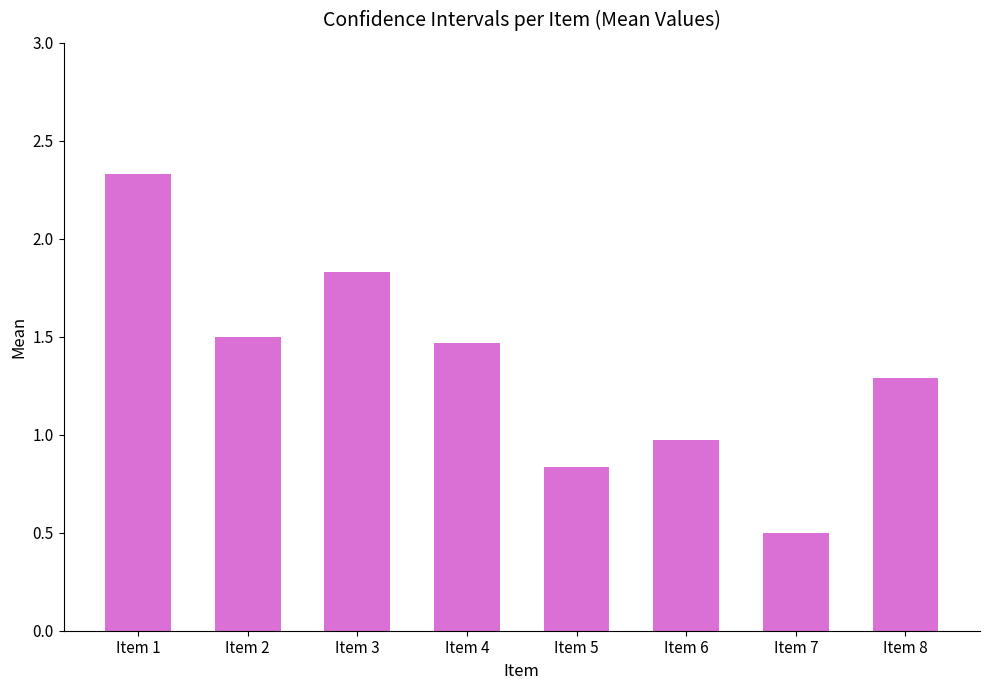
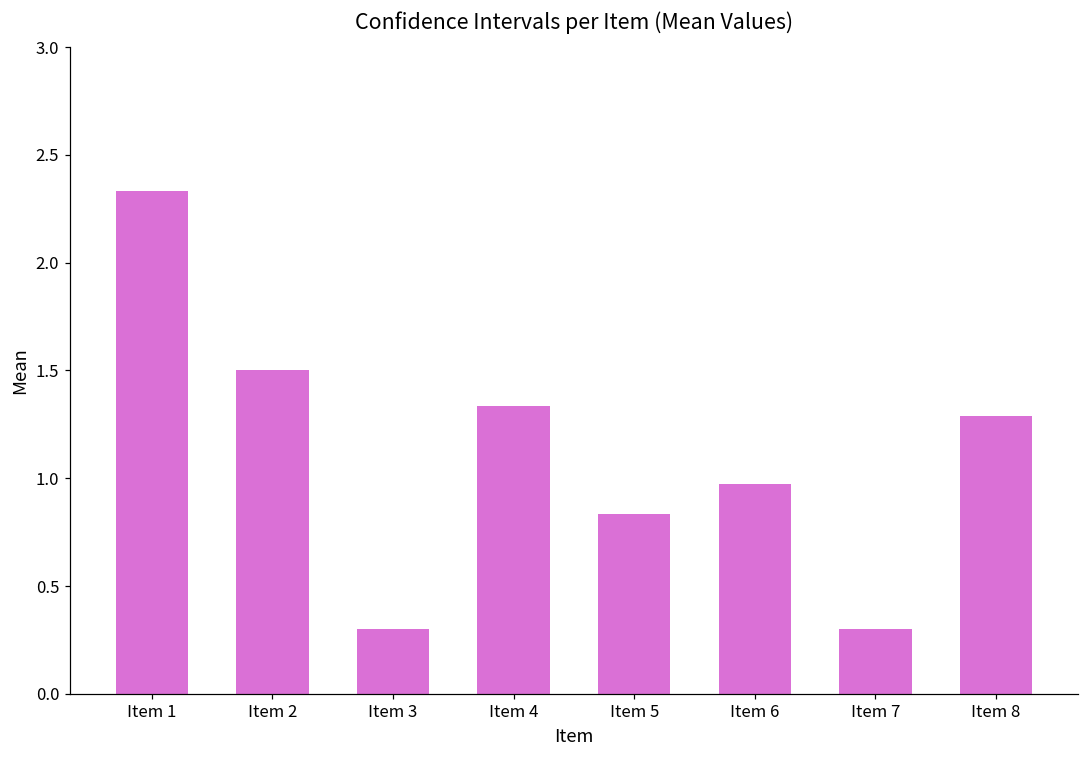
  {
    "Item 1": 2.33,
    "Item 2": 1.50,
-   "Item 3": 1.83,
-   "Item 4": 1.47,
+   "Item 3": 0.30,
+   "Item 4": 1.33,
    "Item 5": 0.83,
    "Item 6": 0.98,
-   "Item 7": 0.5,
+   "Item 7": 0.3,
    "Item 8": 1.29
  }
